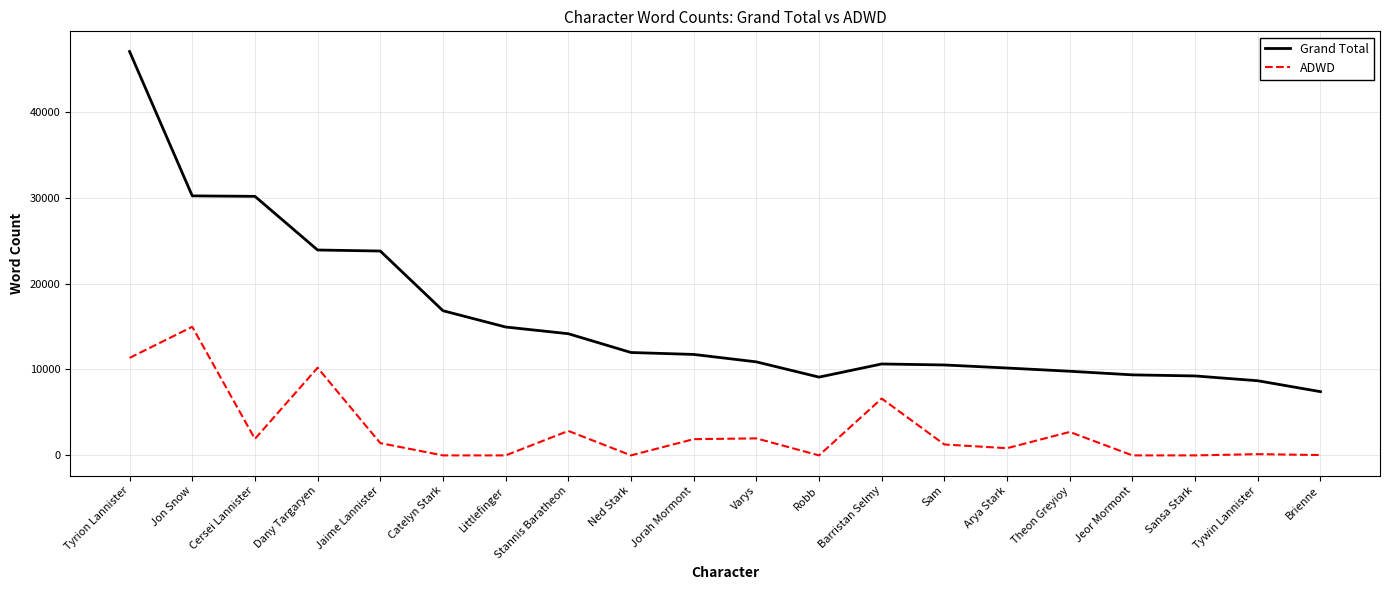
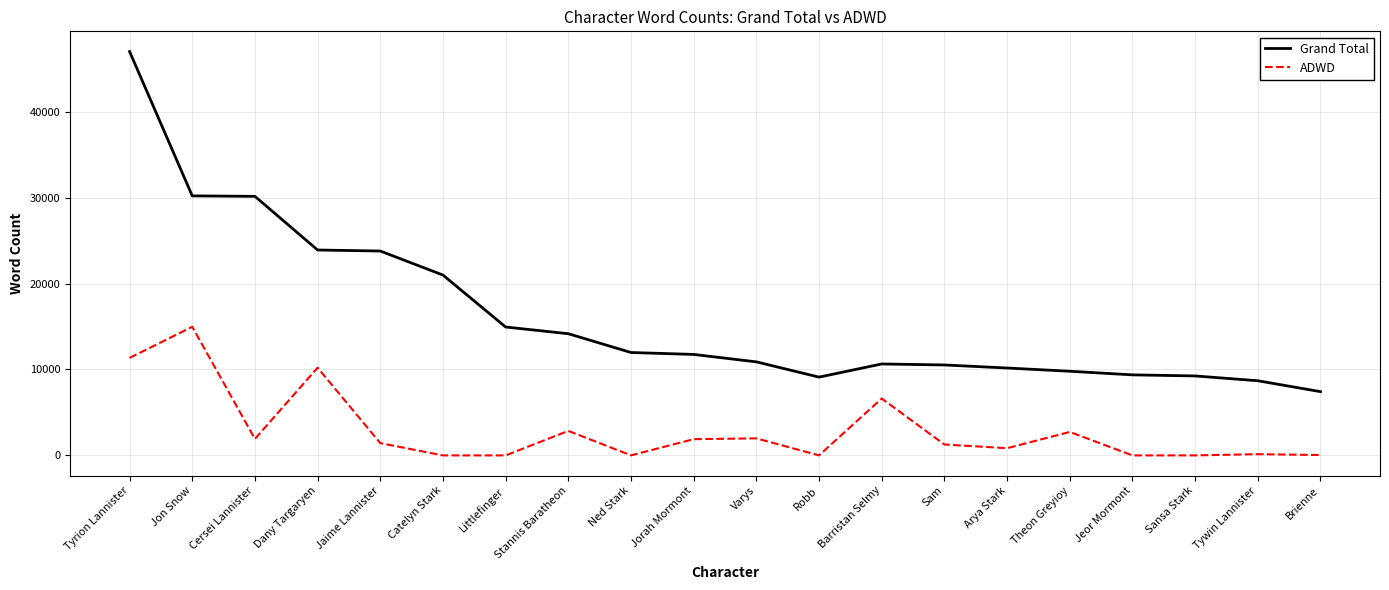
  {
    "Grand Total": {
      "Tyrion Lannister": 47000,
      "Jon Snow": 30000,
      "Cersei Lannister": 30000,
      "Dany Targaryen": 24000,
      "Jaime Lannister": 24000,
-     "Catelyn Stark": 17000,
+     "Catelyn Stark": 21000,
      "Littlefinger": 15000,
      "Stannis Baratheon": 14000,
      "Ned Stark": 12000,
      "Jorah Mormont": 12000,
      "Varys": 11000,
      "Robb": 9000,
      "Barristan Selmy": 11000,
      "Sam": 11000,
      "Arya Stark": 10000,
      "Theon Greyioy": 10000,
      "Jeor Mormont": 9000,
      "Sansa Stark": 9000,
      "Tywin Lannister": 9000,
      "Brienne": 7000
    },
    "ADWD": {
      "Tyrion Lannister": 11000,
      "Jon Snow": 15000,
      "Cersei Lannister": 2000,
      "Dany Targaryen": 10000,
      "Jaime Lannister": 1000,
      "Catelyn Stark": 0,
      "Littlefinger": 0,
      "Stannis Baratheon": 3000,
      "Ned Stark": 0,
      "Jorah Mormont": 2000,
      "Varys": 2000,
      "Robb": 0,
      "Barristan Selmy": 7000,
      "Sam": 1000,
      "Arya Stark": 1000,
      "Theon Greyioy": 3000,
      "Jeor Mormont": 0,
      "Sansa Stark": 0,
      "Tywin Lannister": 0,
      "Brienne": 0
    }
  }
